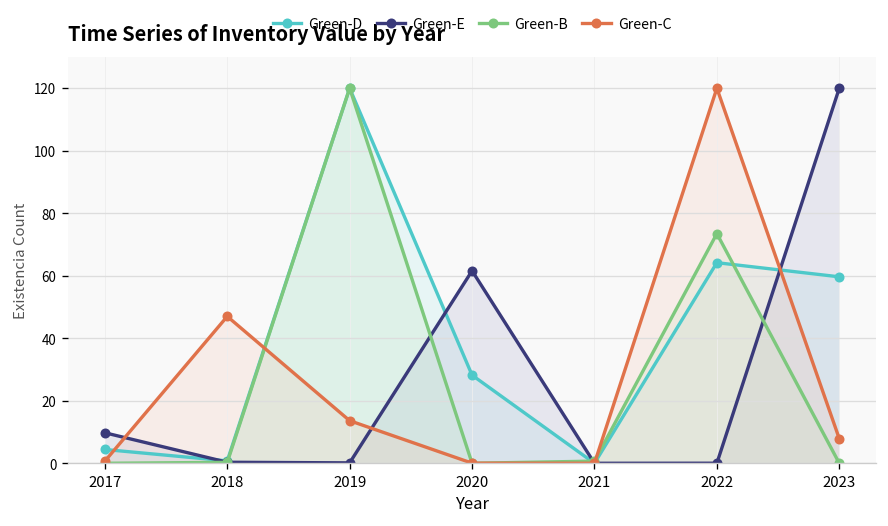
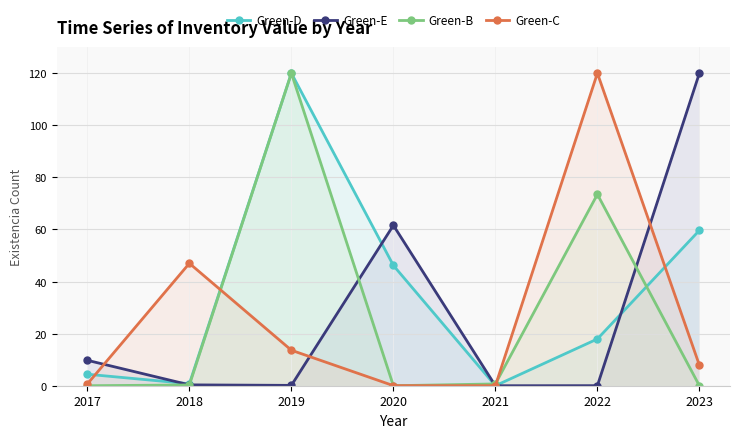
  {
    "Green-D": {
      "2017": 4,
-     "2020": 28,
-     "2022": 64,
+     "2020": 46,
+     "2022": 18,
      "2023": 60
    },
    "Green-E": {
      "2017": 10,
      "2019": 0,
      "2020": 62,
      "2022": 0,
      "2023": 120
    },
    "Green-B": {
      "2022": 73,
      "2023": 0
    },
    "Green-C": {
      "2018": 47,
      "2019": 14,
      "2022": 120,
      "2023": 8
    }
  }
